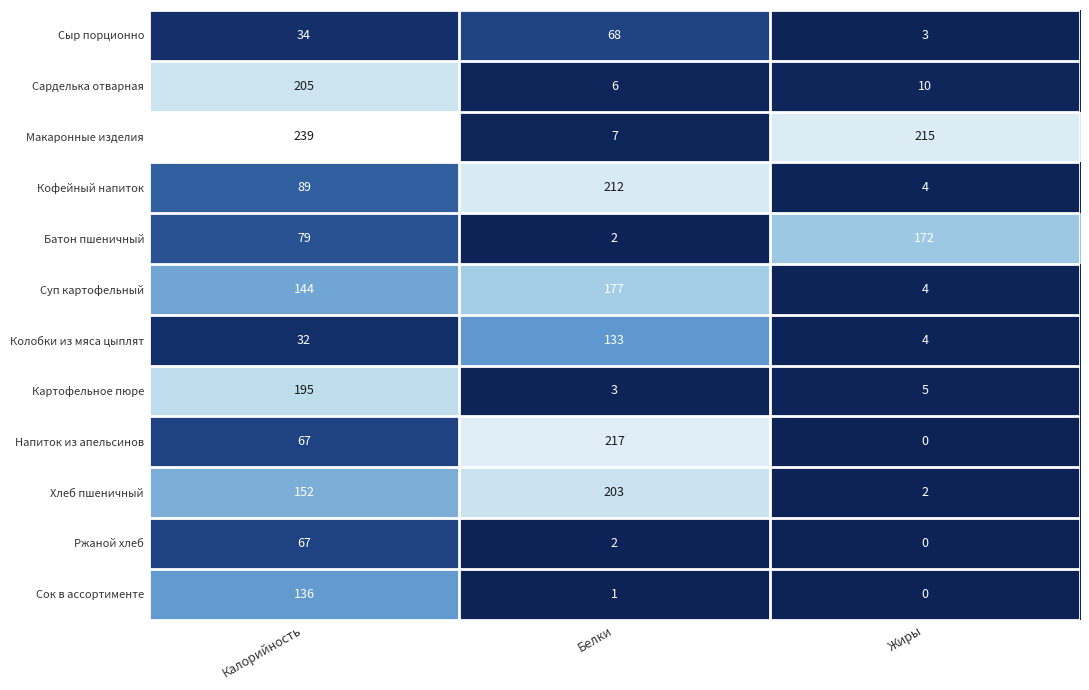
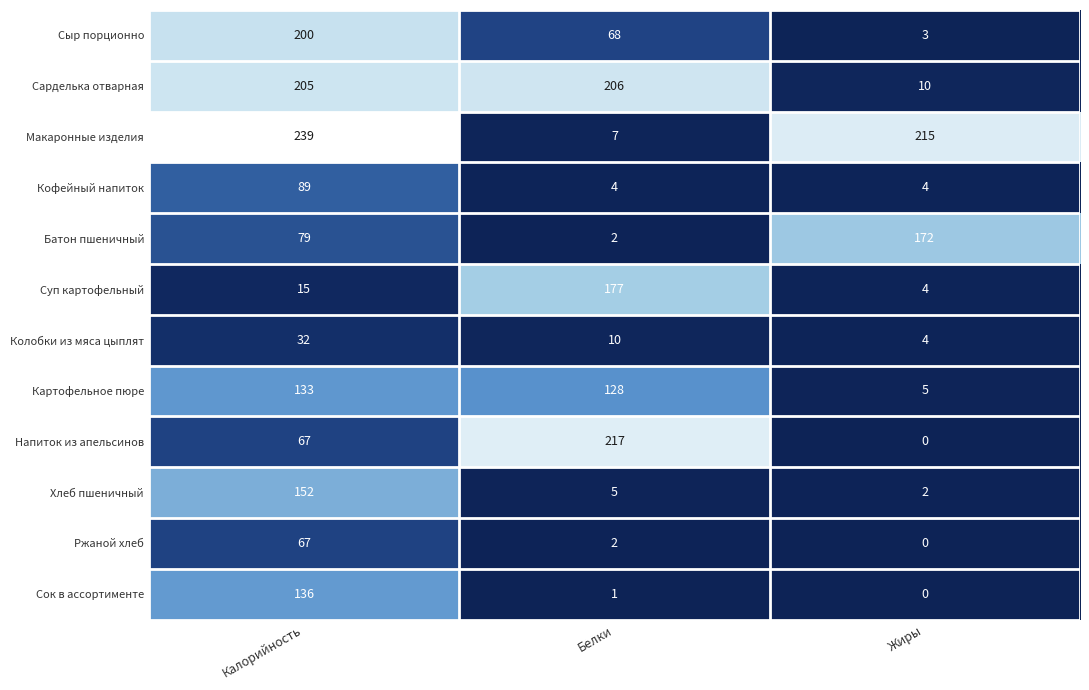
  {
    "Сыр порционно": {
-     "Калорийность": 34,
+     "Калорийность": 200,
      "Белки": 68,
      "Жиры": 3
    },
    "Сарделька отварная": {
      "Калорийность": 205,
-     "Белки": 6,
+     "Белки": 206,
      "Жиры": 10
    },
    "Макаронные изделия": {
      "Калорийность": 239,
      "Белки": 7,
      "Жиры": 215
    },
    "Кофейный напиток": {
      "Калорийность": 89,
-     "Белки": 212,
+     "Белки": 4,
      "Жиры": 4
    },
    "Батон пшеничный": {
      "Калорийность": 79,
      "Белки": 2,
      "Жиры": 172
    },
    "Суп картофельный": {
-     "Калорийность": 144,
+     "Калорийность": 15,
      "Белки": 177,
      "Жиры": 4
    },
    "Колобки из мяса цыплят": {
      "Калорийность": 32,
-     "Белки": 133,
+     "Белки": 10,
      "Жиры": 4
    },
    "Картофельное пюре": {
-     "Калорийность": 195,
-     "Белки": 3,
+     "Калорийность": 133,
+     "Белки": 128,
      "Жиры": 5
    },
    "Напиток из апельсинов": {
      "Калорийность": 67,
      "Белки": 217,
      "Жиры": 0
    },
    "Хлеб пшеничный": {
      "Калорийность": 152,
-     "Белки": 203,
+     "Белки": 5,
      "Жиры": 2
    },
    "Ржаной хлеб": {
      "Калорийность": 67,
      "Белки": 2,
      "Жиры": 0
    },
    "Сок в ассортименте": {
      "Калорийность": 136,
      "Белки": 1,
      "Жиры": 0
    }
  }
